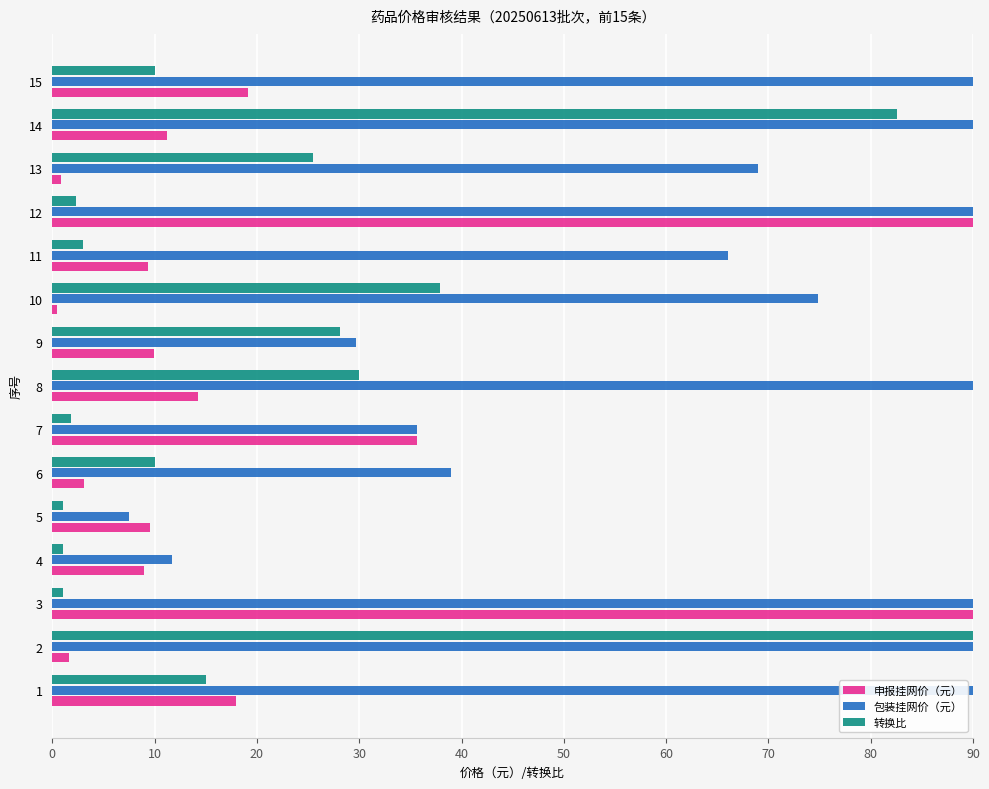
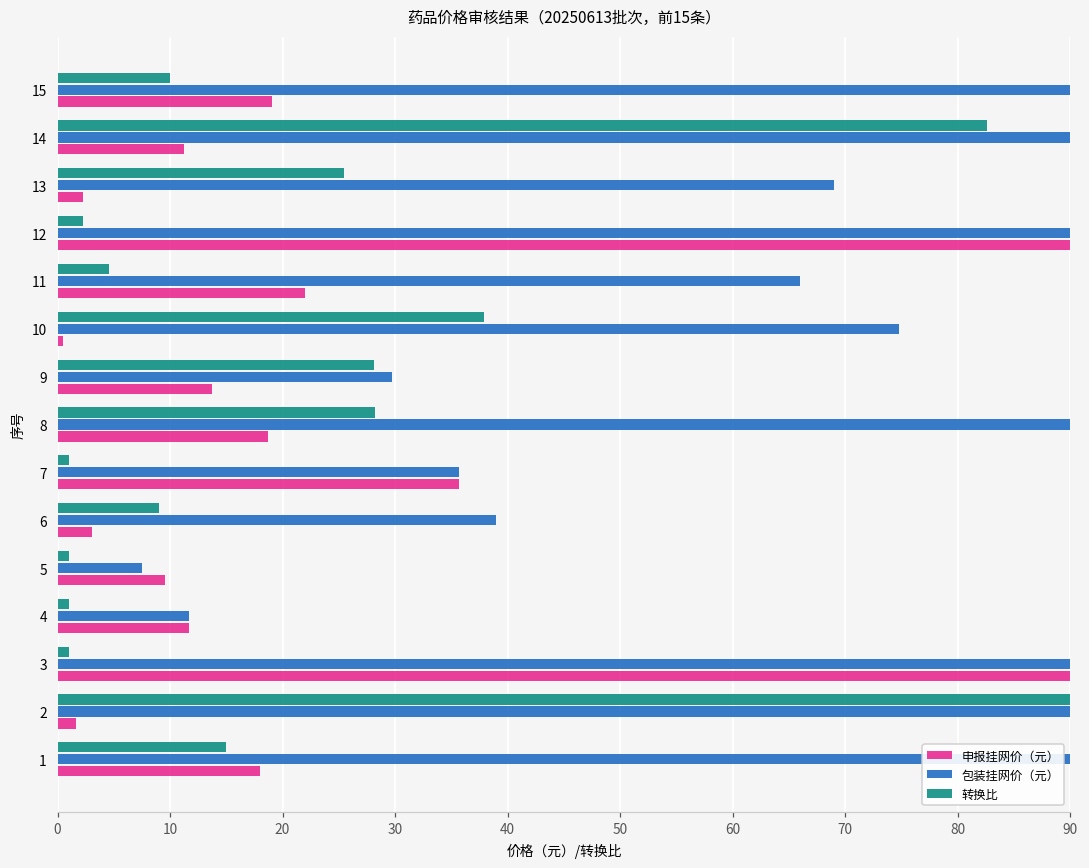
  {
    "申报挂网价（元）": {
      "15": 19.1,
      "14": 11.2,
-     "13": 0.9,
+     "13": 2.3,
      "12": 90.0,
-     "11": 9.4,
+     "11": 22.0,
      "10": 0.5,
-     "9": 9.9,
-     "8": 14.2,
+     "9": 13.7,
+     "8": 18.7,
      "7": 35.6,
      "6": 3.1,
      "5": 9.5,
-     "4": 9.0,
+     "4": 11.7,
      "3": 90.0,
      "2": 1.7,
      "1": 18.0
    },
    "包装挂网价（元）": {
      "15": 90.0,
      "14": 90.0,
      "13": 69.0,
      "12": 90.0,
      "11": 66.0,
      "10": 74.8,
      "9": 29.7,
      "8": 90.0,
      "7": 35.6,
      "6": 39.0,
      "5": 7.5,
      "4": 11.7,
      "3": 90.0,
      "2": 90.0,
      "1": 90.0
    },
    "转换比": {
      "15": 10.0,
      "14": 82.6,
      "13": 25.5,
      "12": 2.3,
-     "11": 3.0,
+     "11": 4.6,
      "10": 37.9,
      "9": 28.1,
-     "8": 30.0,
-     "7": 1.8,
-     "6": 10,
+     "8": 28.2,
+     "7": 1.0,
+     "6": 9,
      "5": 1.0,
      "4": 1.0,
      "3": 1.0,
      "2": 90.0,
      "1": 15.0
    }
  }
